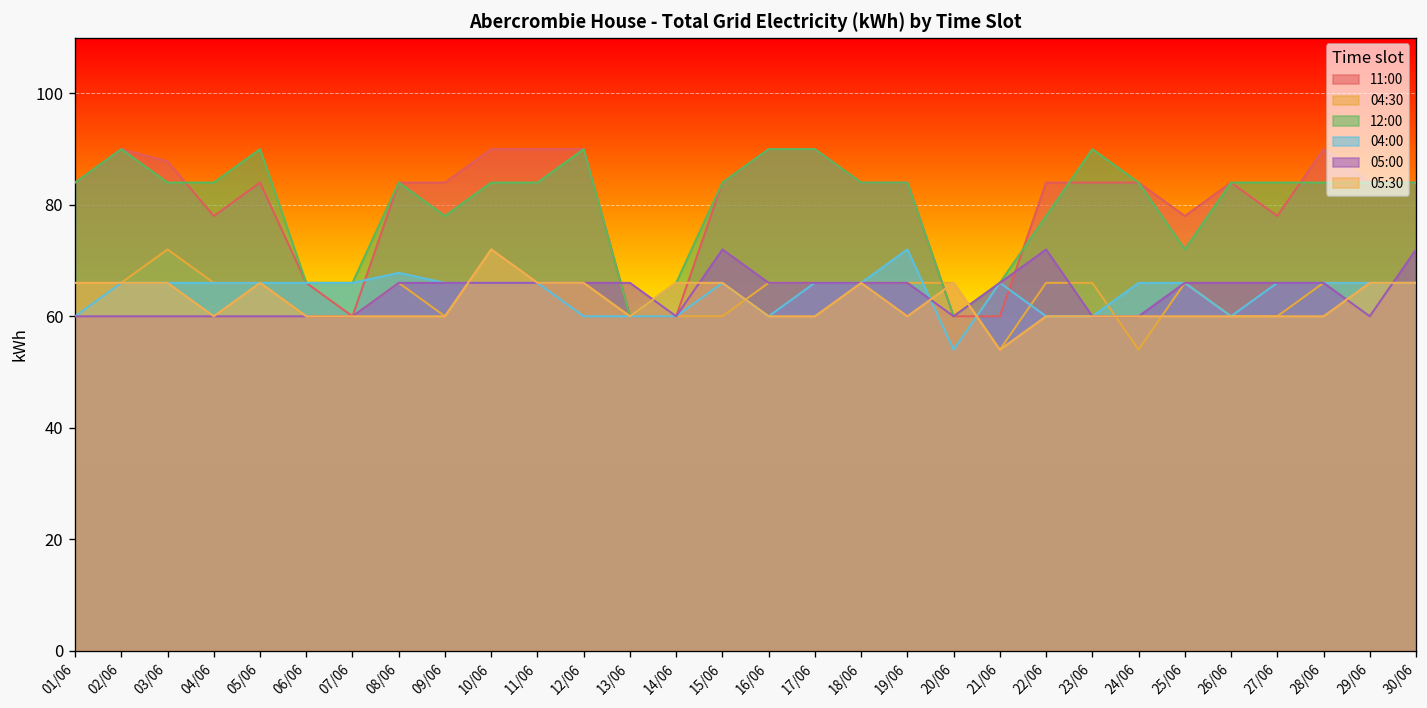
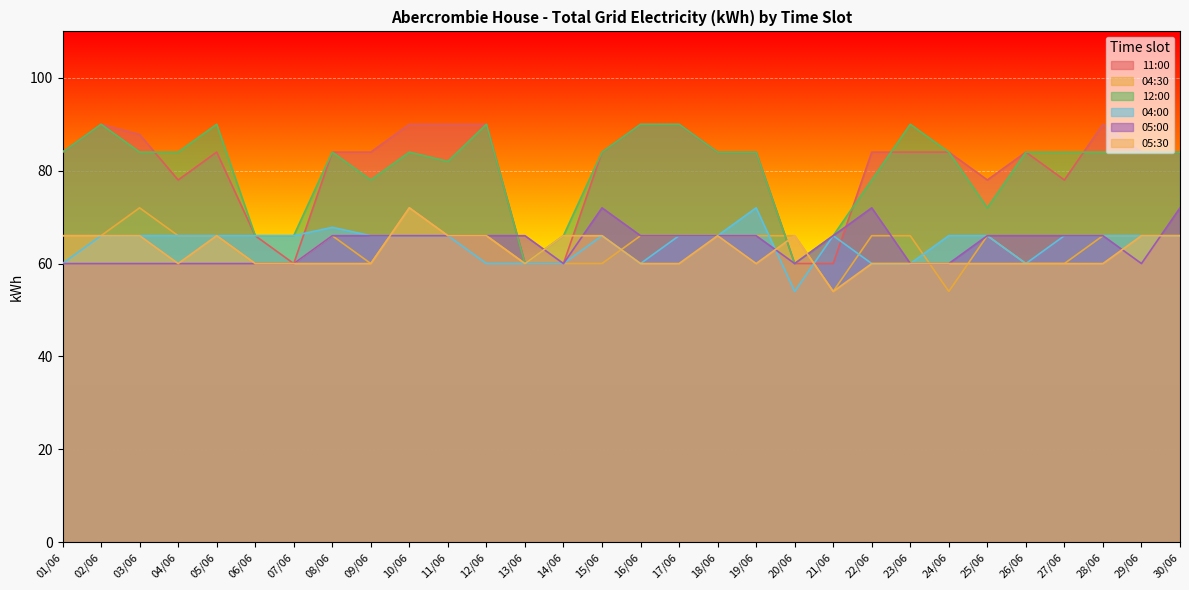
  {
    "11:00": {
      "03/06": 88,
      "04/06": 78,
      "05/06": 84,
      "09/06": 84,
      "10/06": 90,
      "11/06": 90,
      "21/06": 60,
      "22/06": 84,
      "23/06": 84,
      "25/06": 78,
      "27/06": 78,
      "28/06": 90
    },
    "12:00": {
      "03/06": 84,
      "04/06": 84,
      "05/06": 90,
      "09/06": 78,
      "10/06": 84,
-     "11/06": 84,
+     "11/06": 82,
      "22/06": 78,
      "23/06": 90,
      "25/06": 72,
      "27/06": 84,
      "28/06": 84
    },
    "04:00": {
      "08/06": 68,
      "12/06": 60,
      "19/06": 72,
      "20/06": 54,
      "24/06": 66
    },
    "05:00": {
      "02/06": 60,
      "03/06": 60,
      "05/06": 60,
      "13/06": 66,
      "15/06": 72,
      "22/06": 72,
      "26/06": 66,
      "29/06": 60,
      "30/06": 72
    }
  }
